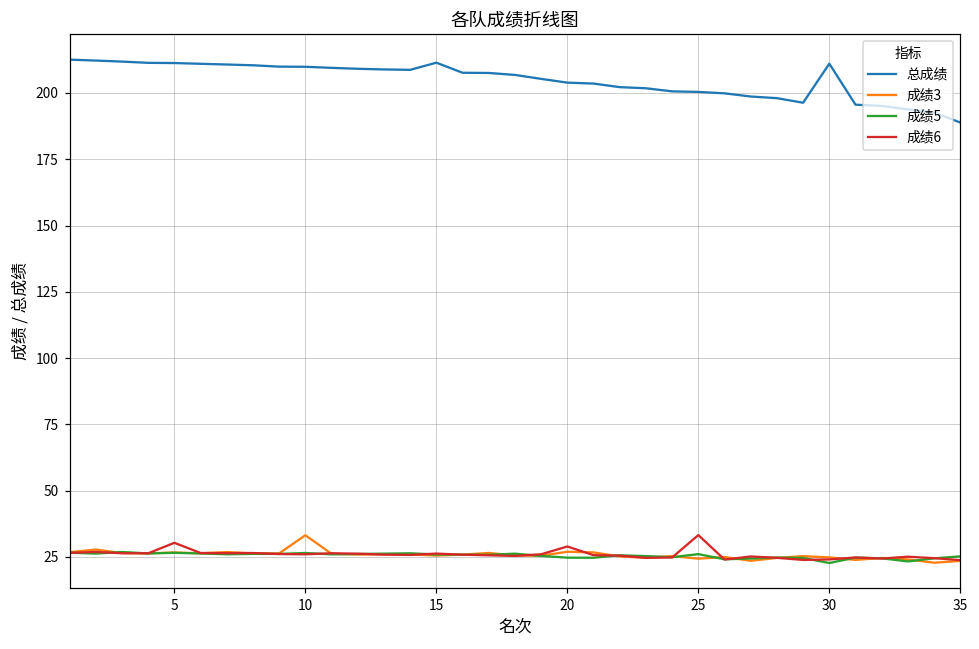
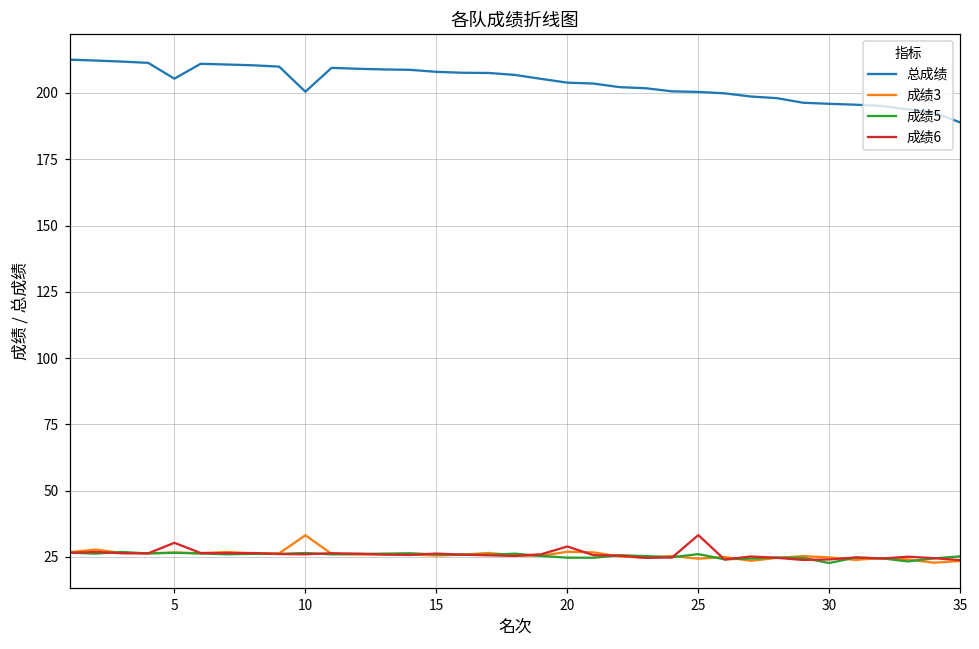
  {
    "总成绩": {
-     "5": 211,
-     "10": 210,
-     "15": 211,
+     "5": 205,
+     "10": 200,
+     "15": 208,
      "20": 204,
      "25": 200,
-     "30": 211,
+     "30": 196,
      "35": 189
    },
    "成绩3": {
      "10": 33,
      "20": 27,
      "25": 24
    },
    "成绩5": {
      "20": 25,
      "25": 26,
      "30": 23,
      "35": 25
    },
    "成绩6": {
      "5": 30,
      "20": 29,
      "25": 33
    }
  }
